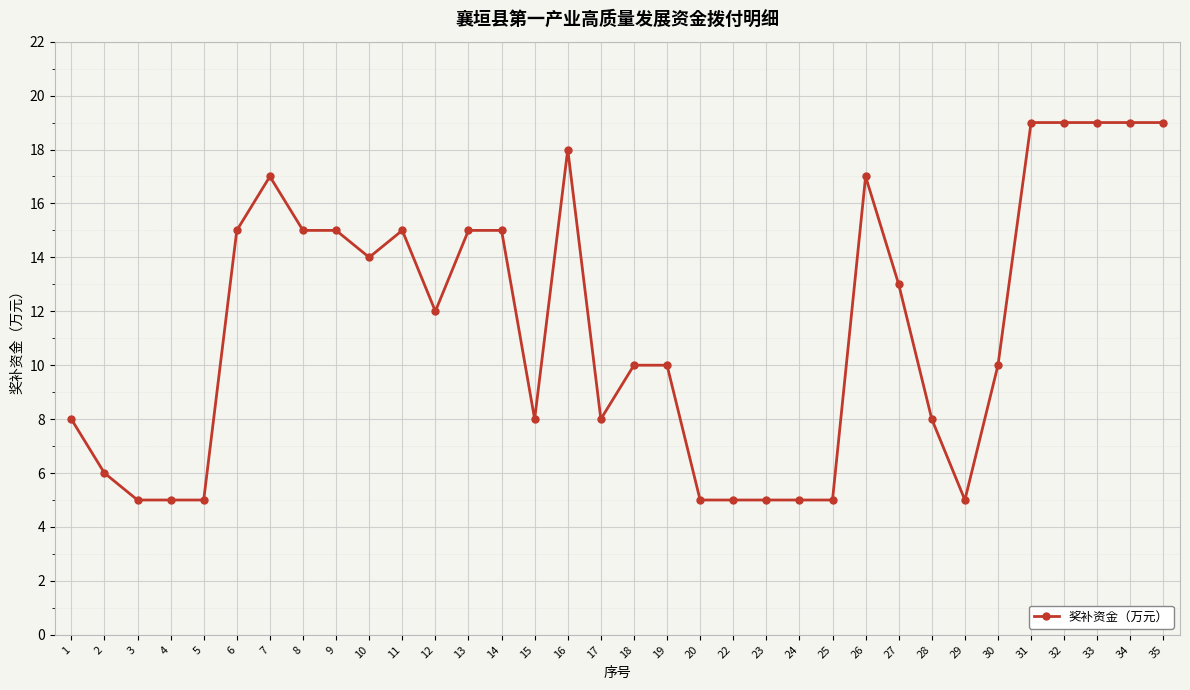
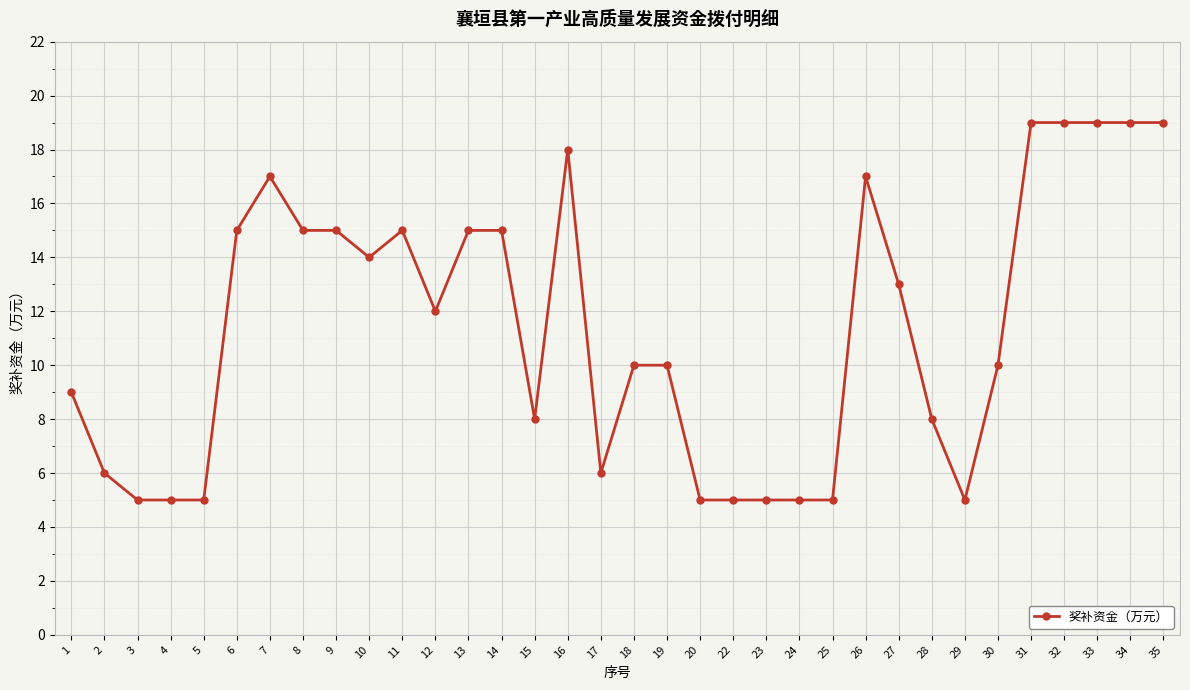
  {
-   "1": 8,
+   "1": 9,
    "2": 6,
    "3": 5,
    "4": 5,
    "5": 5,
    "6": 15,
    "7": 17,
    "8": 15,
    "9": 15,
    "10": 14,
    "11": 15,
    "12": 12,
    "13": 15,
    "14": 15,
    "15": 8,
    "16": 18,
-   "17": 8,
+   "17": 6,
    "18": 10,
    "19": 10,
    "20": 5,
    "22": 5,
    "23": 5,
    "24": 5,
    "25": 5,
    "26": 17,
    "27": 13,
    "28": 8,
    "29": 5,
    "30": 10,
    "31": 19,
    "32": 19,
    "33": 19,
    "34": 19,
    "35": 19
  }
